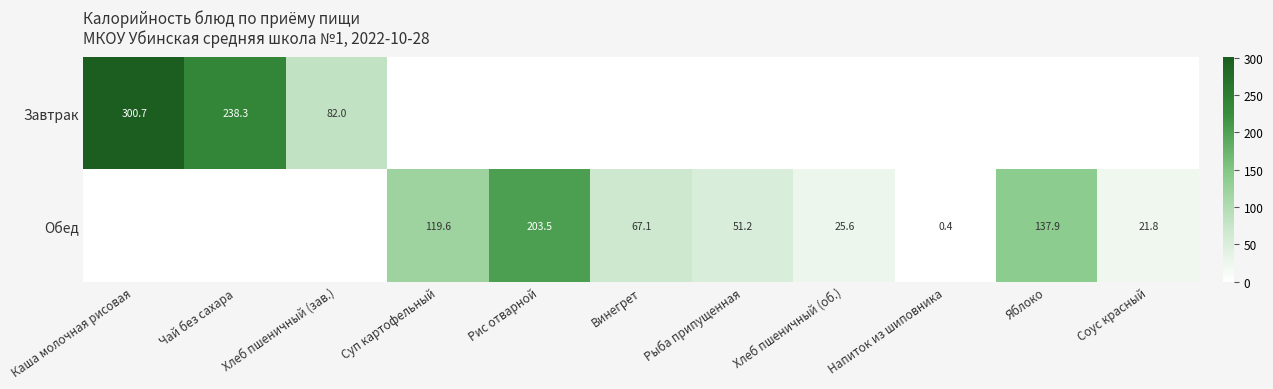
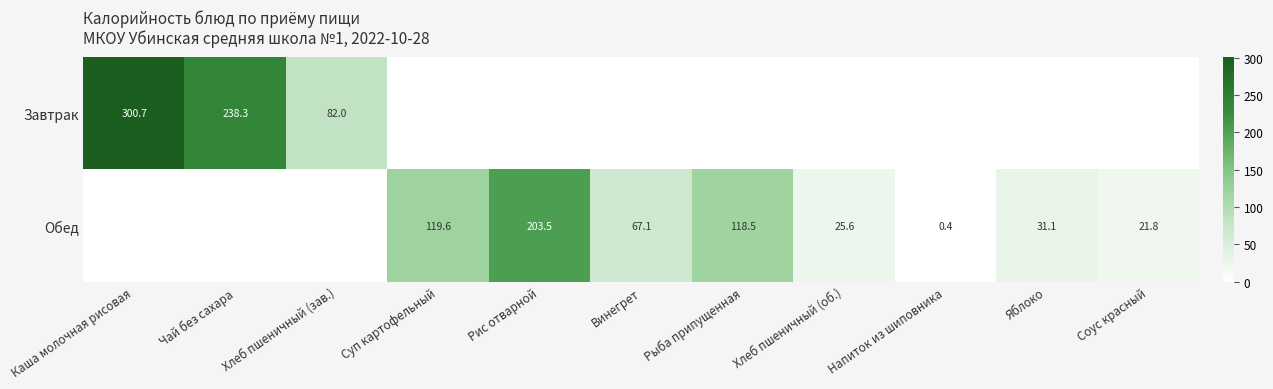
  {
    "Завтрак": {
      "Каша молочная рисовая": 300.7,
      "Чай без сахара": 238.3,
      "Хлеб пшеничный (зав.)": 82.0
    },
    "Обед": {
      "Суп картофельный": 119.6,
      "Рис отварной": 203.5,
      "Винегрет": 67.1,
-     "Рыба припущенная": 51.2,
+     "Рыба припущенная": 118.5,
      "Хлеб пшеничный (об.)": 25.6,
      "Напиток из шиповника": 0.4,
-     "Яблоко": 137.9,
+     "Яблоко": 31.1,
      "Соус красный": 21.8
    }
  }
